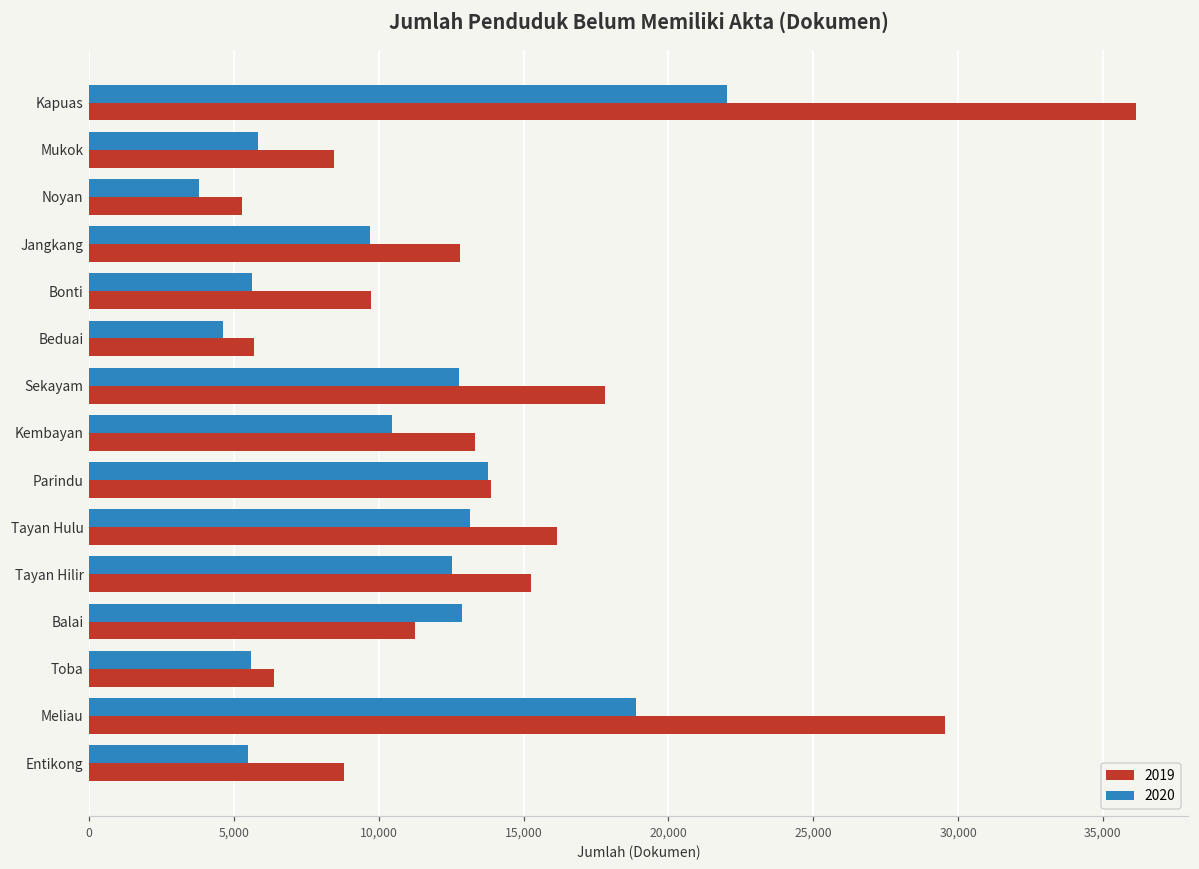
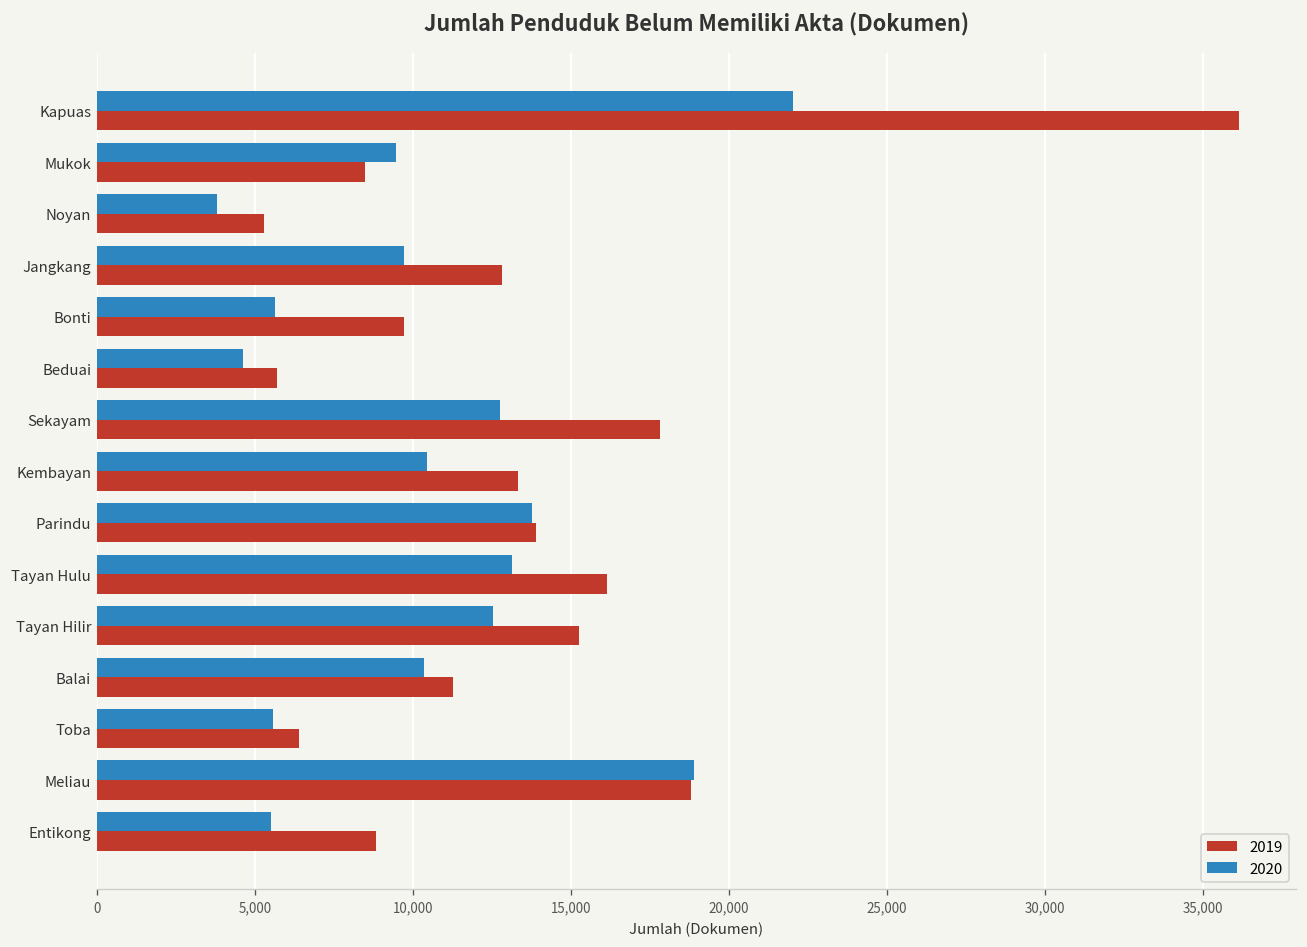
  {
    "2019": {
      "Kapuas": "36,100",
      "Mukok": "8,500",
      "Noyan": "5,300",
      "Jangkang": "12,800",
      "Bonti": "9,700",
      "Beduai": "5,700",
      "Sekayam": "17,800",
      "Kembayan": "13,300",
      "Parindu": "13,900",
      "Tayan Hulu": "16,100",
      "Tayan Hilir": "15,300",
      "Balai": "11,300",
      "Toba": "6,400",
-     "Meliau": "29,500",
+     "Meliau": "18,800",
      "Entikong": "8,800"
    },
    "2020": {
      "Kapuas": "22,000",
-     "Mukok": "5,800",
+     "Mukok": "9,500",
      "Noyan": "3,800",
      "Jangkang": "9,700",
      "Bonti": "5,600",
      "Beduai": "4,600",
      "Sekayam": "12,800",
      "Kembayan": "10,500",
      "Parindu": "13,800",
      "Tayan Hulu": "13,100",
      "Tayan Hilir": "12,500",
-     "Balai": "12,900",
+     "Balai": "10,300",
      "Toba": "5,600",
      "Meliau": "18,900",
      "Entikong": "5,500"
    }
  }
